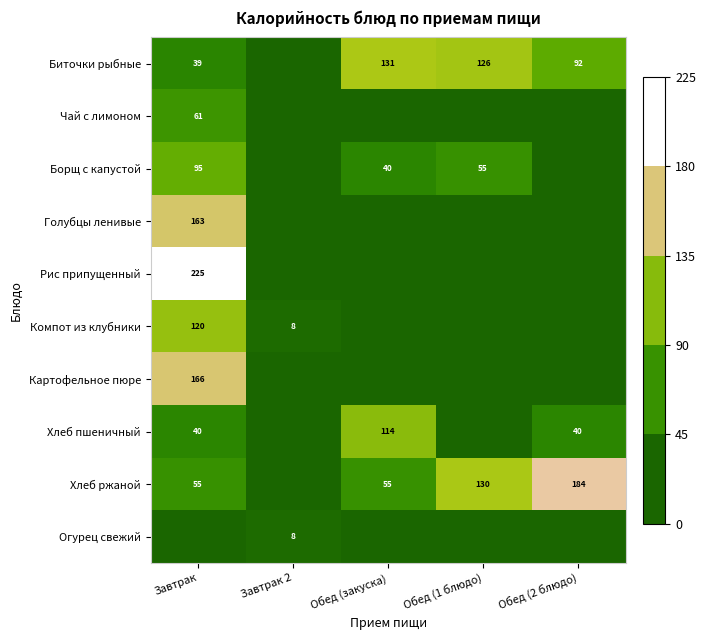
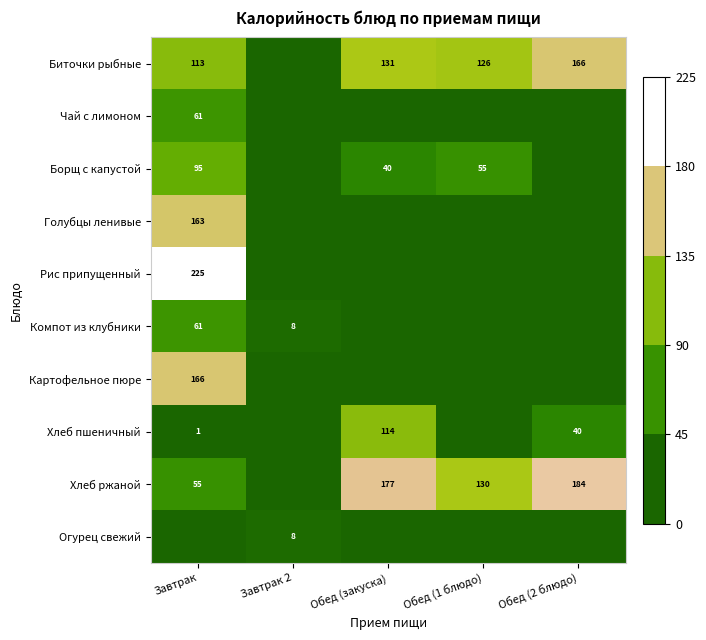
  {
    "Биточки рыбные": {
-     "Завтрак": 39,
+     "Завтрак": 113,
      "Обед (закуска)": 131,
      "Обед (1 блюдо)": 126,
-     "Обед (2 блюдо)": 92
+     "Обед (2 блюдо)": 166
    },
    "Чай с лимоном": {
      "Завтрак": 61
    },
    "Борщ с капустой": {
      "Завтрак": 95,
      "Обед (закуска)": 40,
      "Обед (1 блюдо)": 55
    },
    "Голубцы ленивые": {
      "Завтрак": 163
    },
    "Рис припущенный": {
      "Завтрак": 225
    },
    "Компот из клубники": {
-     "Завтрак": 120,
+     "Завтрак": 61,
      "Завтрак 2": 8
    },
    "Картофельное пюре": {
      "Завтрак": 166
    },
    "Хлеб пшеничный": {
-     "Завтрак": 40,
+     "Завтрак": 1,
      "Обед (закуска)": 114,
      "Обед (2 блюдо)": 40
    },
    "Хлеб ржаной": {
      "Завтрак": 55,
-     "Обед (закуска)": 55,
+     "Обед (закуска)": 177,
      "Обед (1 блюдо)": 130,
      "Обед (2 блюдо)": 184
    },
    "Огурец свежий": {
      "Завтрак 2": 8
    }
  }
